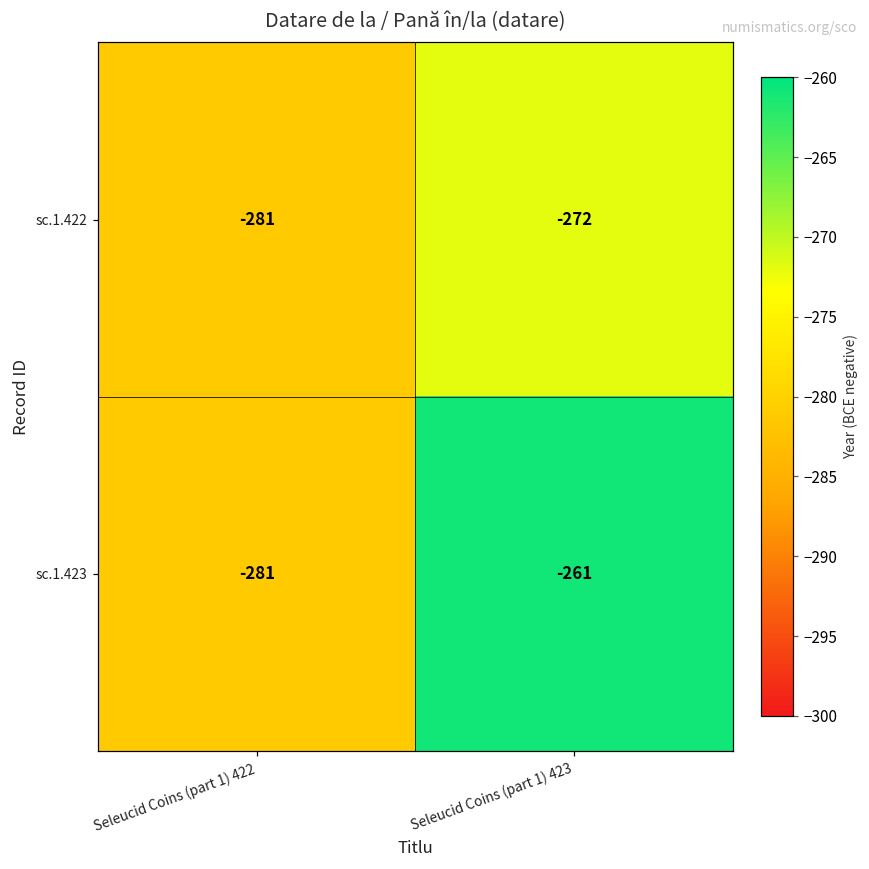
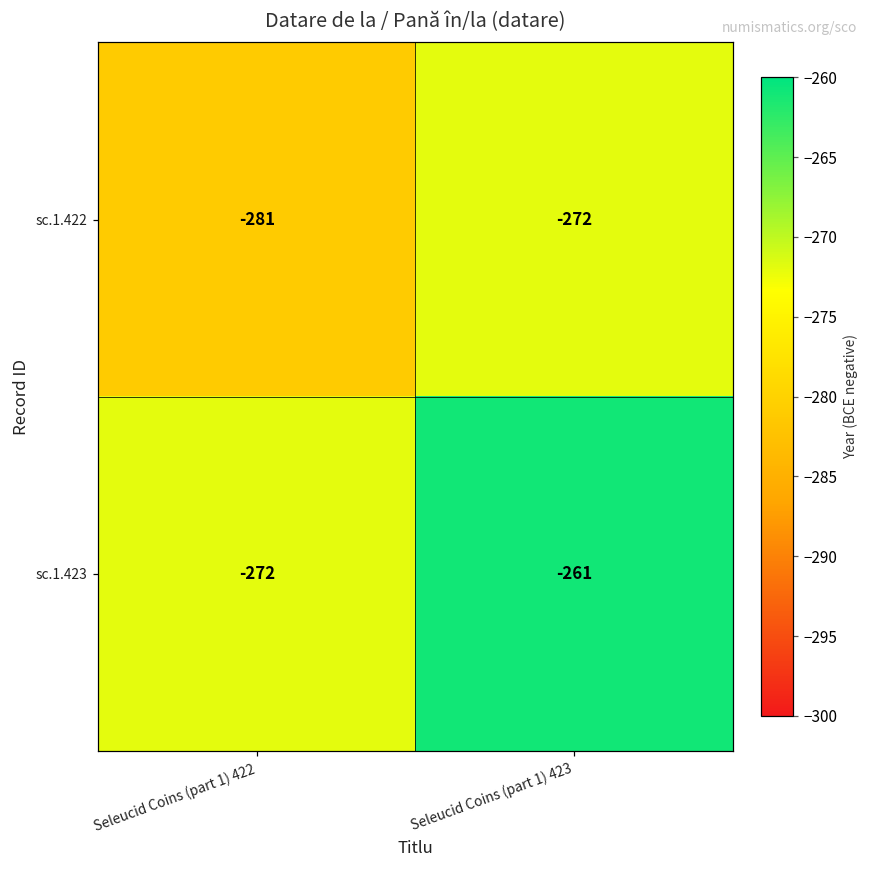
  {
    "sc.1.422": {
      "Seleucid Coins (part 1) 422": -281,
      "Seleucid Coins (part 1) 423": -272
    },
    "sc.1.423": {
-     "Seleucid Coins (part 1) 422": -281,
+     "Seleucid Coins (part 1) 422": -272,
      "Seleucid Coins (part 1) 423": -261
    }
  }
